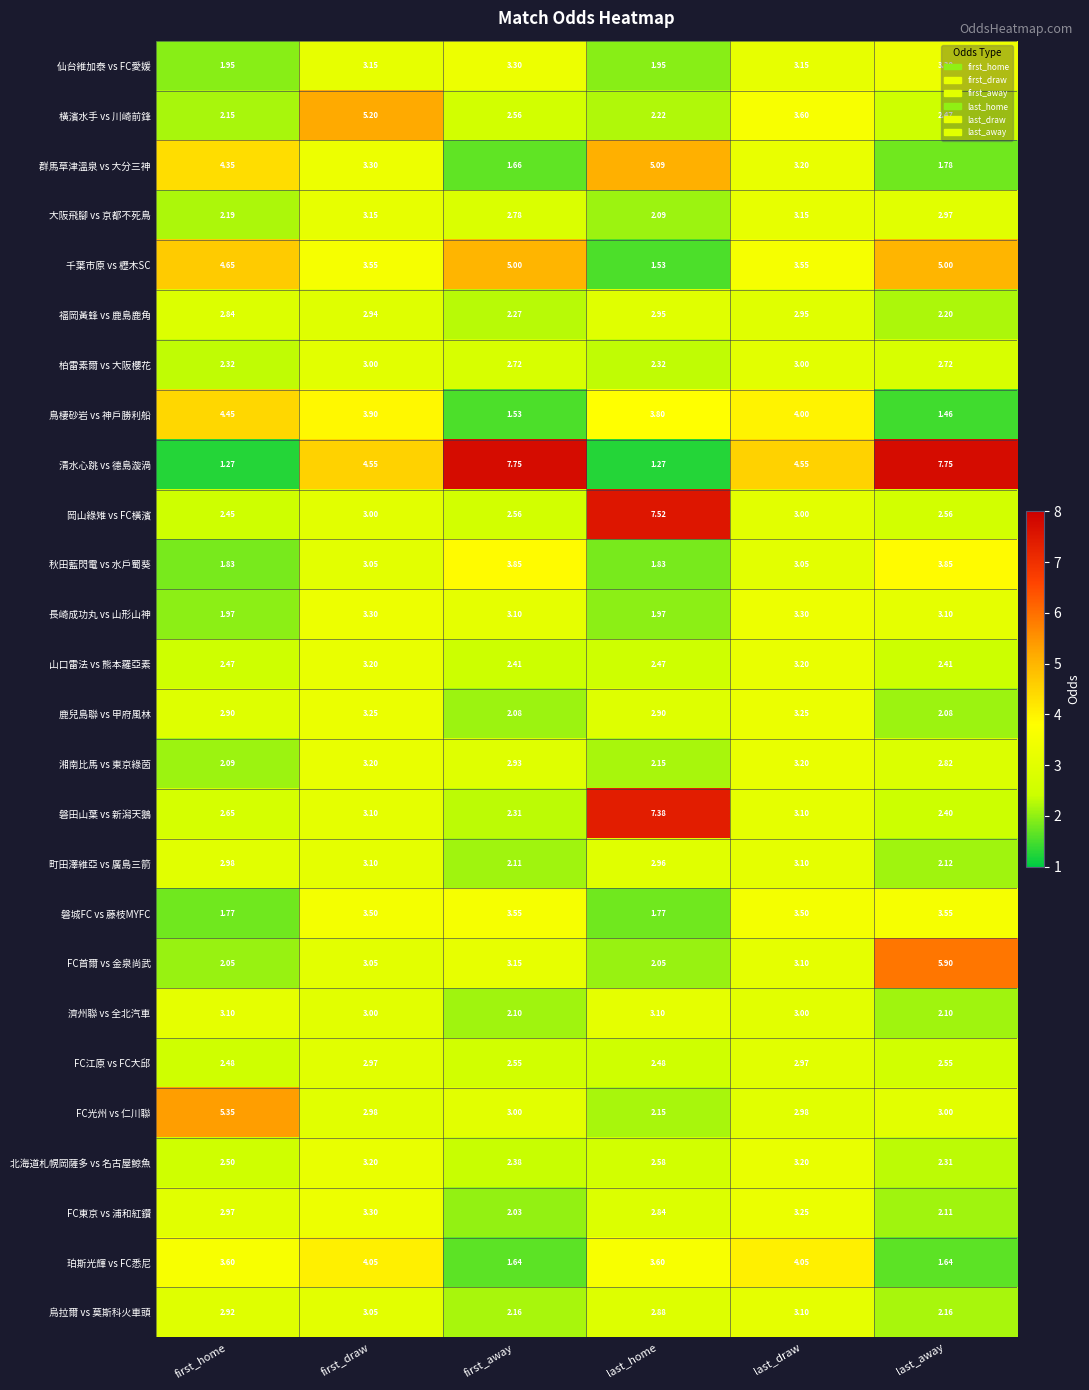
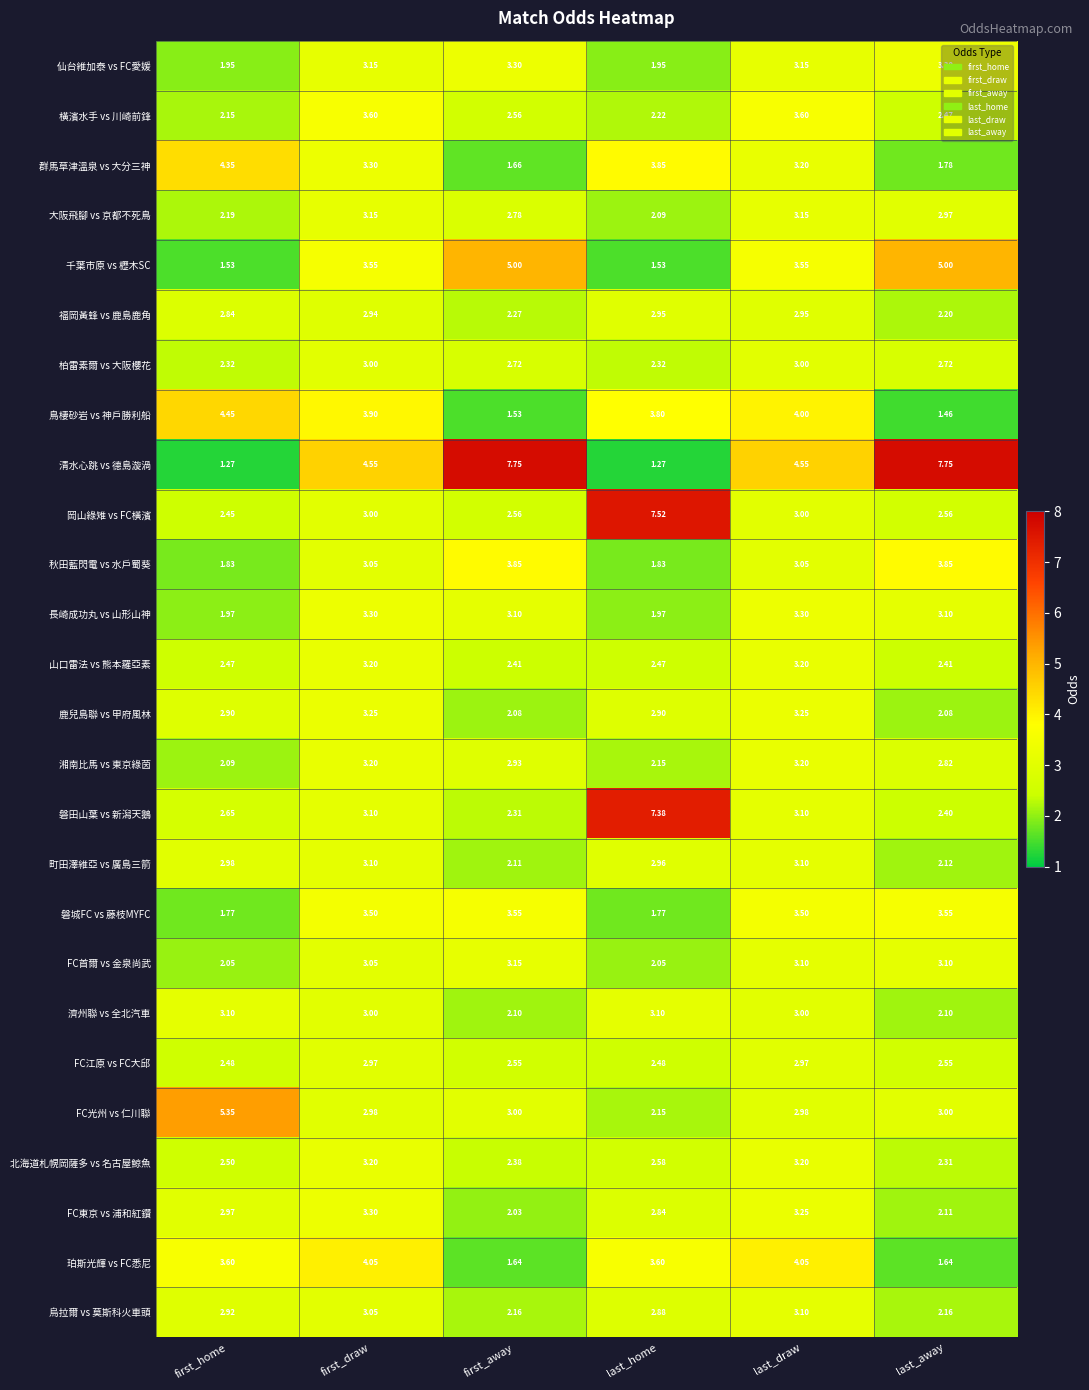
  {
    "仙台維加泰 vs FC愛媛": {
      "first_home": 1.95,
      "first_draw": 3.15,
      "first_away": 3.30,
      "last_home": 1.95,
      "last_draw": 3.15
    },
    "橫濱水手 vs 川崎前鋒": {
      "first_home": 2.15,
-     "first_draw": 5.20,
+     "first_draw": 3.60,
      "first_away": 2.56,
      "last_home": 2.22,
      "last_draw": 3.60
    },
    "群馬草津溫泉 vs 大分三神": {
      "first_home": 4.35,
      "first_draw": 3.30,
      "first_away": 1.66,
-     "last_home": 5.09,
+     "last_home": 3.85,
      "last_draw": 3.20,
      "last_away": 1.78
    },
    "大阪飛腳 vs 京都不死鳥": {
      "first_home": 2.19,
      "first_draw": 3.15,
      "first_away": 2.78,
      "last_home": 2.09,
      "last_draw": 3.15,
      "last_away": 2.97
    },
    "千葉市原 vs 櫪木SC": {
-     "first_home": 4.65,
+     "first_home": 1.53,
      "first_draw": 3.55,
      "first_away": 5.00,
      "last_home": 1.53,
      "last_draw": 3.55,
      "last_away": 5.00
    },
    "福岡黃蜂 vs 鹿島鹿角": {
      "first_home": 2.84,
      "first_draw": 2.94,
      "first_away": 2.27,
      "last_home": 2.95,
      "last_draw": 2.95,
      "last_away": 2.20
    },
    "柏雷素爾 vs 大阪櫻花": {
      "first_home": 2.32,
      "first_draw": 3.00,
      "first_away": 2.72,
      "last_home": 2.32,
      "last_draw": 3.00,
      "last_away": 2.72
    },
    "鳥棲砂岩 vs 神戶勝利船": {
      "first_home": 4.45,
      "first_draw": 3.90,
      "first_away": 1.53,
      "last_home": 3.80,
      "last_draw": 4.00,
      "last_away": 1.46
    },
    "清水心跳 vs 德島漩渦": {
      "first_home": 1.27,
      "first_draw": 4.55,
      "first_away": 7.75,
      "last_home": 1.27,
      "last_draw": 4.55,
      "last_away": 7.75
    },
    "岡山綠雉 vs FC橫濱": {
      "first_home": 2.45,
      "first_draw": 3.00,
      "first_away": 2.56,
      "last_home": 7.52,
      "last_draw": 3.00,
      "last_away": 2.56
    },
    "秋田藍閃電 vs 水戶蜀葵": {
      "first_home": 1.83,
      "first_draw": 3.05,
      "first_away": 3.85,
      "last_home": 1.83,
      "last_draw": 3.05,
      "last_away": 3.85
    },
    "長崎成功丸 vs 山形山神": {
      "first_home": 1.97,
      "first_draw": 3.30,
      "first_away": 3.10,
      "last_home": 1.97,
      "last_draw": 3.30,
      "last_away": 3.10
    },
    "山口雷法 vs 熊本羅亞素": {
      "first_home": 2.47,
      "first_draw": 3.20,
      "first_away": 2.41,
      "last_home": 2.47,
      "last_draw": 3.20,
      "last_away": 2.41
    },
    "鹿兒島聯 vs 甲府風林": {
      "first_home": 2.90,
      "first_draw": 3.25,
      "first_away": 2.08,
      "last_home": 2.90,
      "last_draw": 3.25,
      "last_away": 2.08
    },
    "湘南比馬 vs 東京綠茵": {
      "first_home": 2.09,
      "first_draw": 3.20,
      "first_away": 2.93,
      "last_home": 2.15,
      "last_draw": 3.20,
      "last_away": 2.82
    },
    "磐田山葉 vs 新潟天鵝": {
      "first_home": 2.65,
      "first_draw": 3.10,
      "first_away": 2.31,
      "last_home": 7.38,
      "last_draw": 3.10,
      "last_away": 2.40
    },
    "町田澤維亞 vs 廣島三箭": {
      "first_home": 2.98,
      "first_draw": 3.10,
      "first_away": 2.11,
      "last_home": 2.96,
      "last_draw": 3.10,
      "last_away": 2.12
    },
    "磐城FC vs 藤枝MYFC": {
      "first_home": 1.77,
      "first_draw": 3.50,
      "first_away": 3.55,
      "last_home": 1.77,
      "last_draw": 3.50,
      "last_away": 3.55
    },
    "FC首爾 vs 金泉尚武": {
      "first_home": 2.05,
      "first_draw": 3.05,
      "first_away": 3.15,
      "last_home": 2.05,
      "last_draw": 3.10,
-     "last_away": 5.90
+     "last_away": 3.10
    },
    "濟州聯 vs 全北汽車": {
      "first_home": 3.10,
      "first_draw": 3.00,
      "first_away": 2.10,
      "last_home": 3.10,
      "last_draw": 3.00,
      "last_away": 2.10
    },
    "FC江原 vs FC大邱": {
      "first_home": 2.48,
      "first_draw": 2.97,
      "first_away": 2.55,
      "last_home": 2.48,
      "last_draw": 2.97,
      "last_away": 2.55
    },
    "FC光州 vs 仁川聯": {
      "first_home": 5.35,
      "first_draw": 2.98,
      "first_away": 3.00,
      "last_home": 2.15,
      "last_draw": 2.98,
      "last_away": 3.00
    },
    "北海道札幌岡薩多 vs 名古屋鯨魚": {
      "first_home": 2.50,
      "first_draw": 3.20,
      "first_away": 2.38,
      "last_home": 2.58,
      "last_draw": 3.20,
      "last_away": 2.31
    },
    "FC東京 vs 浦和紅鑽": {
      "first_home": 2.97,
      "first_draw": 3.30,
      "first_away": 2.03,
      "last_home": 2.84,
      "last_draw": 3.25,
      "last_away": 2.11
    },
    "珀斯光輝 vs FC悉尼": {
      "first_home": 3.60,
      "first_draw": 4.05,
      "first_away": 1.64,
      "last_home": 3.60,
      "last_draw": 4.05,
      "last_away": 1.64
    },
    "烏拉爾 vs 莫斯科火車頭": {
      "first_home": 2.92,
      "first_draw": 3.05,
      "first_away": 2.16,
      "last_home": 2.88,
      "last_draw": 3.10,
      "last_away": 2.16
    }
  }
